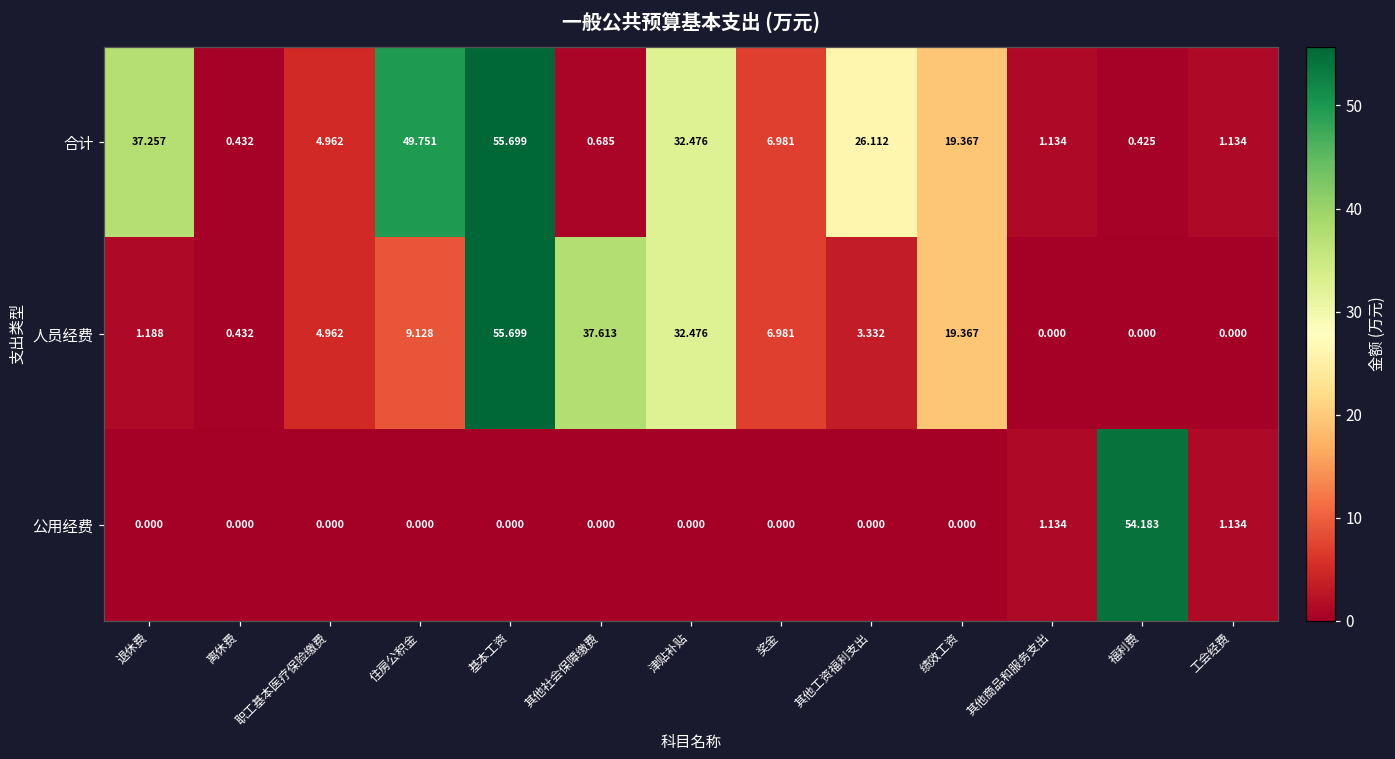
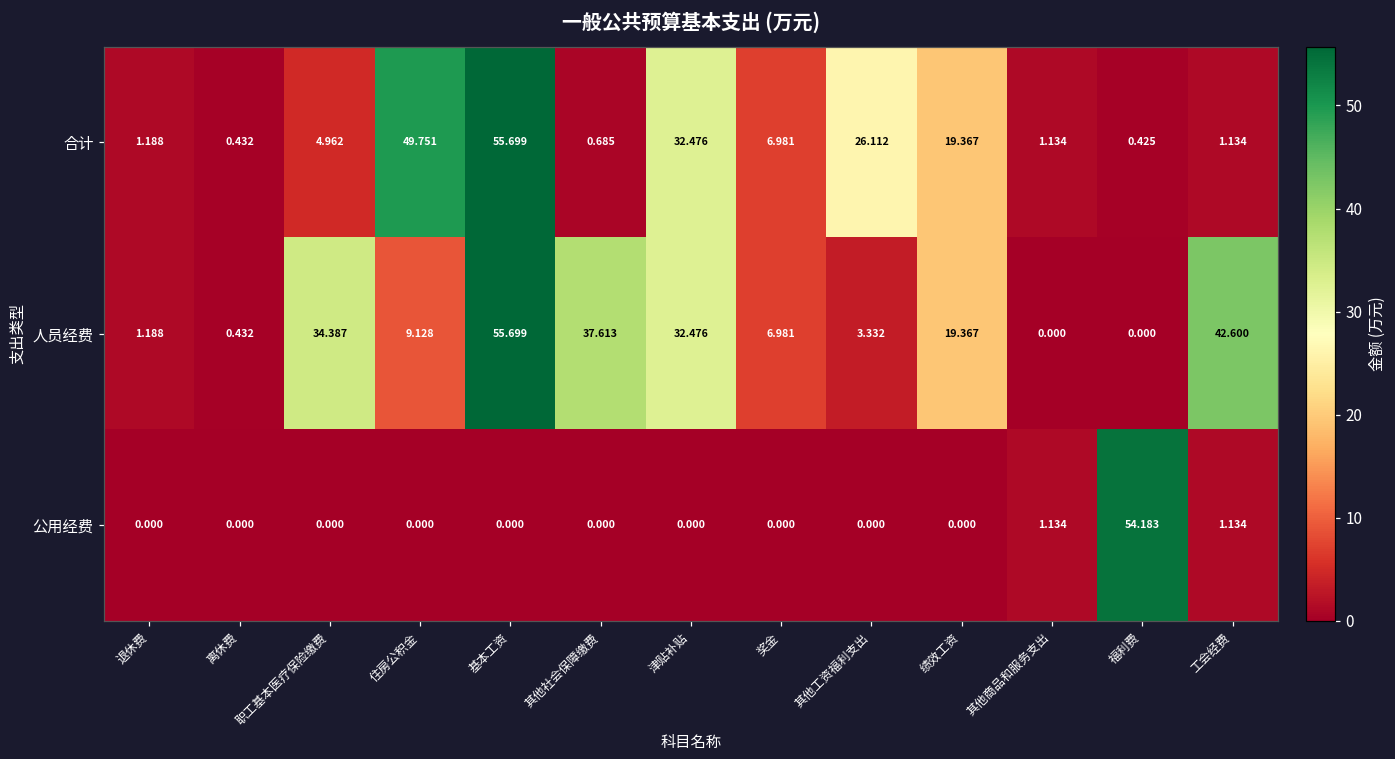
  {
    "合计": {
-     "退休费": 37.257,
+     "退休费": 1.188,
      "离休费": 0.432,
      "职工基本医疗保险缴费": 4.962,
      "住房公积金": 49.751,
      "基本工资": 55.699,
      "其他社会保障缴费": 0.685,
      "津贴补贴": 32.476,
      "奖金": 6.981,
      "其他工资福利支出": 26.112,
      "绩效工资": 19.367,
      "其他商品和服务支出": 1.134,
      "福利费": 0.425,
      "工会经费": 1.134
    },
    "人员经费": {
      "退休费": 1.188,
      "离休费": 0.432,
-     "职工基本医疗保险缴费": 4.962,
+     "职工基本医疗保险缴费": 34.387,
      "住房公积金": 9.128,
      "基本工资": 55.699,
      "其他社会保障缴费": 37.613,
      "津贴补贴": 32.476,
      "奖金": 6.981,
      "其他工资福利支出": 3.332,
      "绩效工资": 19.367,
      "其他商品和服务支出": 0.000,
      "福利费": 0.000,
-     "工会经费": 0.000
+     "工会经费": 42.600
    },
    "公用经费": {
      "退休费": 0.000,
      "离休费": 0.000,
      "职工基本医疗保险缴费": 0.000,
      "住房公积金": 0.000,
      "基本工资": 0.000,
      "其他社会保障缴费": 0.000,
      "津贴补贴": 0.000,
      "奖金": 0.000,
      "其他工资福利支出": 0.000,
      "绩效工资": 0.000,
      "其他商品和服务支出": 1.134,
      "福利费": 54.183,
      "工会经费": 1.134
    }
  }
